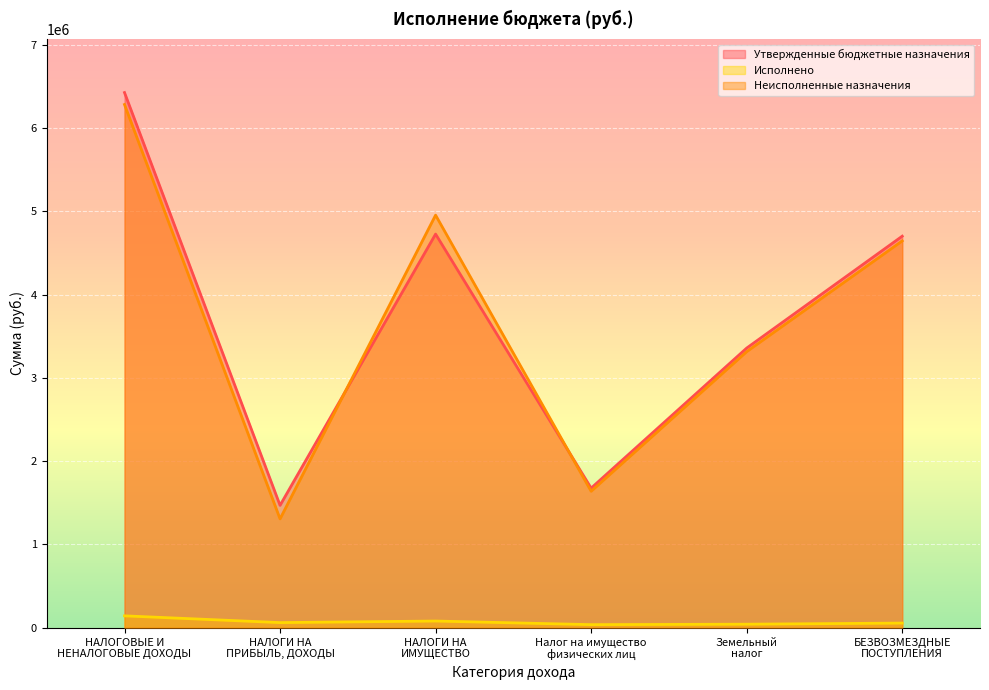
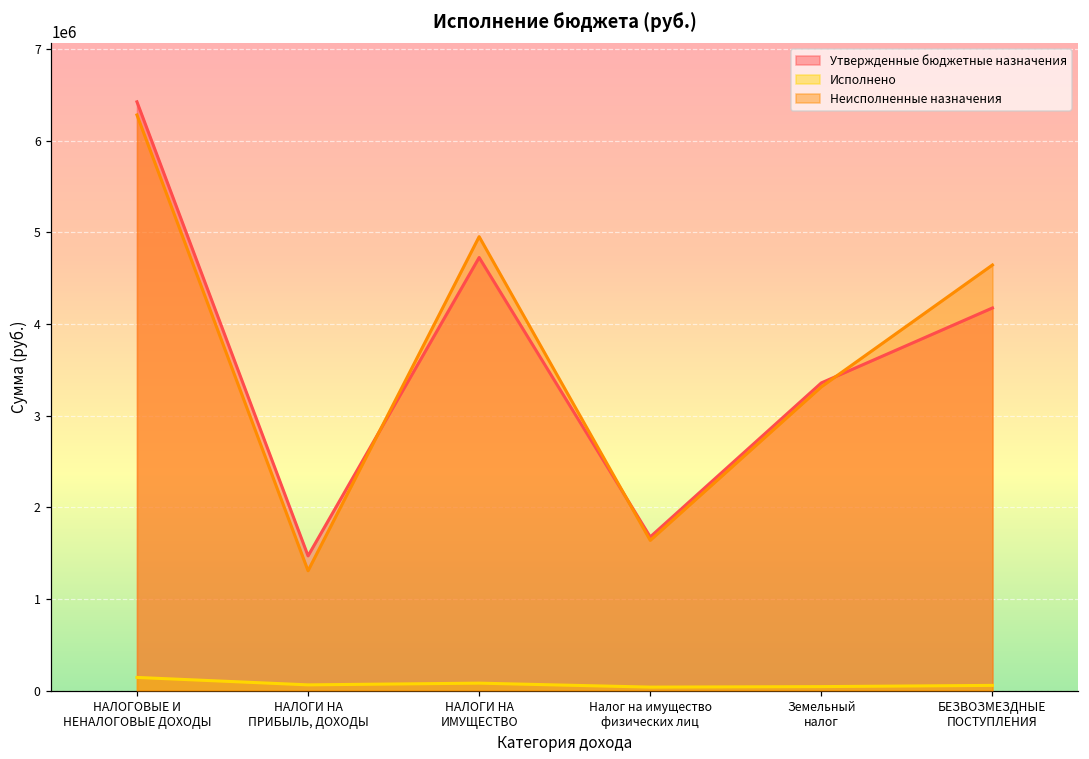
  {
    "Утвержденные бюджетные назначения": {
      "НАЛОГОВЫЕ И НЕНАЛОГОВЫЕ ДОХОДЫ": 6400000,
      "НАЛОГИ НА ПРИБЫЛЬ, ДОХОДЫ": 1500000,
      "НАЛОГИ НА ИМУЩЕСТВО": 4700000,
      "Налог на имущество физических лиц": 1700000,
      "Земельный налог": 3400000,
-     "БЕЗВОЗМЕЗДНЫЕ ПОСТУПЛЕНИЯ": 4700000
+     "БЕЗВОЗМЕЗДНЫЕ ПОСТУПЛЕНИЯ": 4200000
    }
  }
